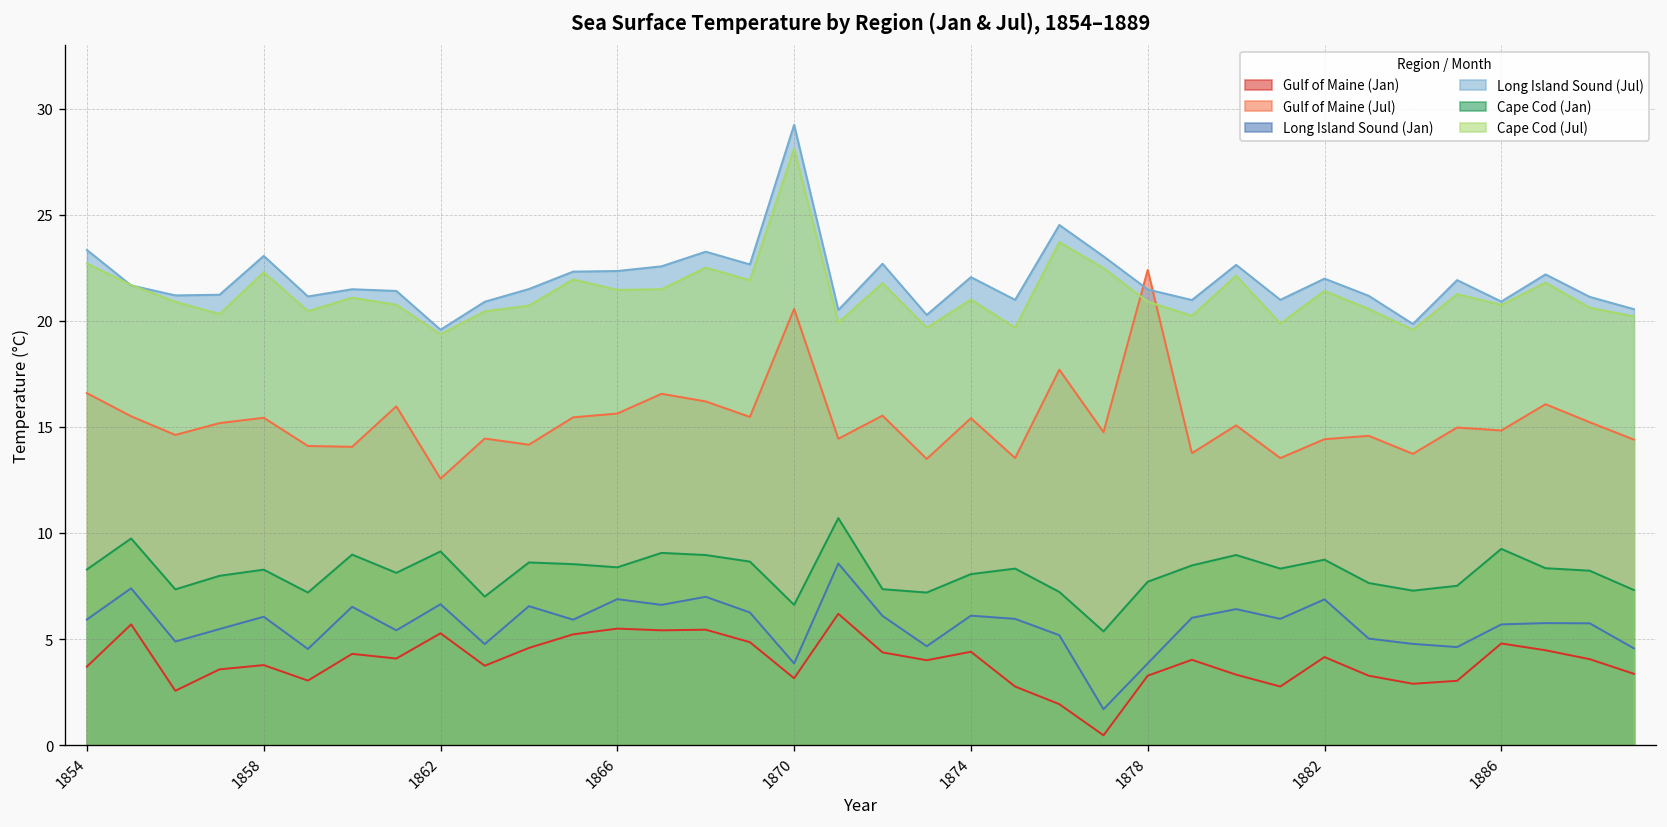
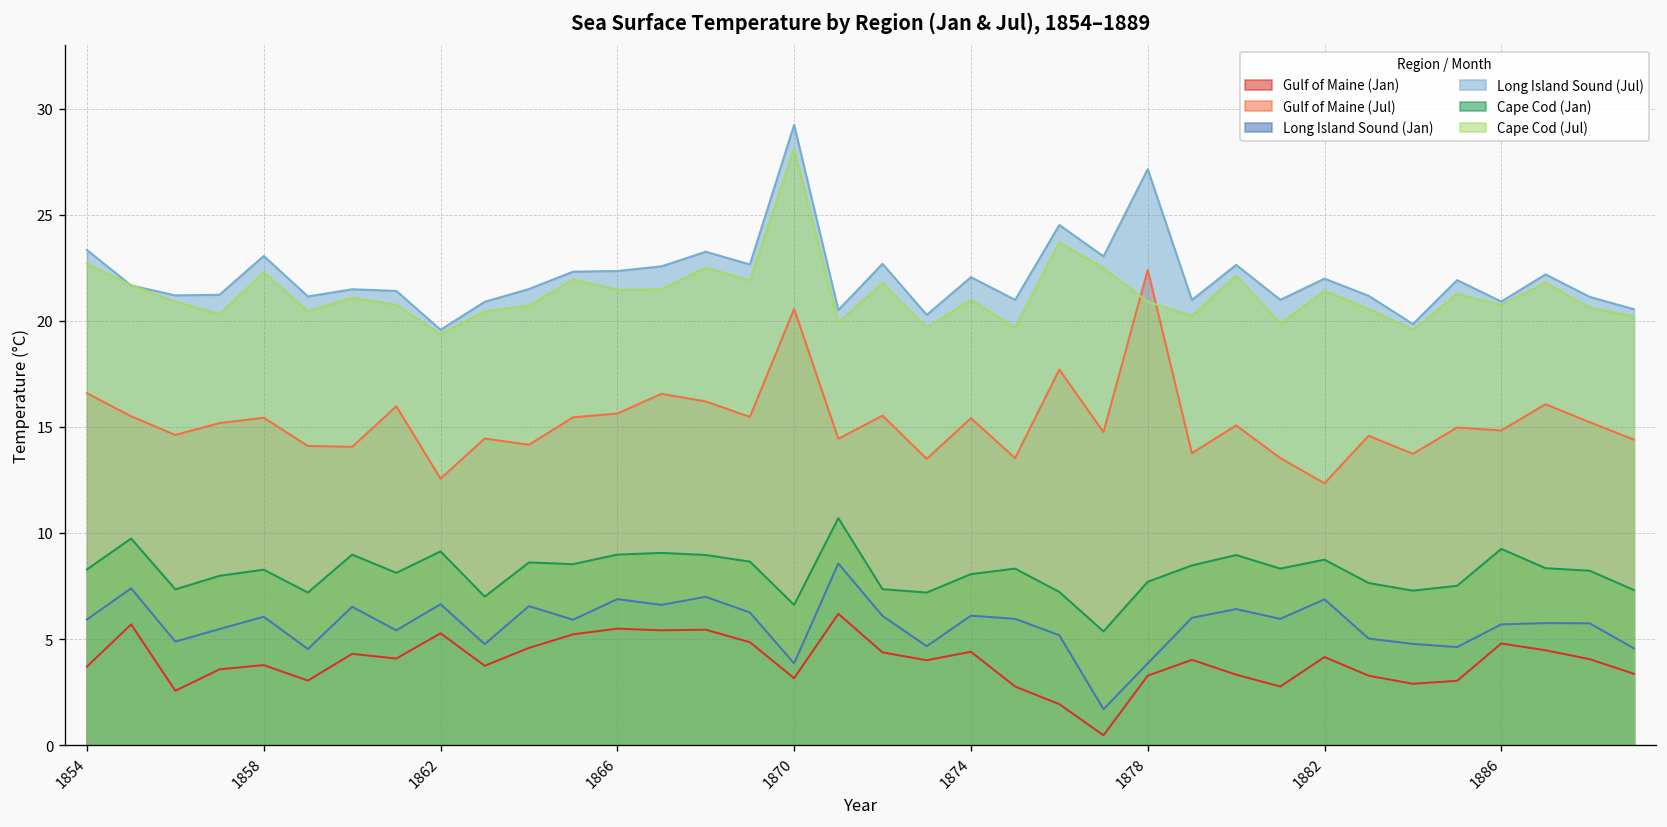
  {
    "Gulf of Maine (Jan)": {
      "1854": 3.7,
      "1858": 3.8,
      "1862": 5.3,
      "1866": 5.5,
      "1870": 3.2,
      "1874": 4.4,
      "1878": 3.3,
      "1882": 4.2,
      "1886": 4.8
    },
    "Gulf of Maine (Jul)": {
      "1854": 16.6,
      "1858": 15.4,
      "1862": 12.6,
      "1866": 15.6,
      "1870": 20.6,
      "1874": 15.4,
      "1878": 22.4,
-     "1882": 14.4,
+     "1882": 12.3,
      "1886": 14.8
    },
    "Long Island Sound (Jan)": {
      "1854": 5.9,
      "1858": 6.1,
      "1862": 6.6,
      "1866": 6.9,
      "1870": 3.9,
      "1874": 6.1,
      "1878": 3.9,
      "1882": 6.9,
      "1886": 5.7
    },
    "Long Island Sound (Jul)": {
      "1854": 23.3,
      "1858": 23.1,
      "1862": 19.6,
      "1866": 22.4,
      "1870": 29.2,
      "1874": 22.1,
-     "1878": 21.5,
+     "1878": 27.2,
      "1882": 22.0,
      "1886": 20.9
    },
    "Cape Cod (Jan)": {
      "1854": 8.3,
      "1858": 8.3,
      "1862": 9.1,
-     "1866": 8.4,
+     "1866": 9.0,
      "1870": 6.6,
      "1874": 8.1,
      "1878": 7.7,
      "1882": 8.7,
      "1886": 9.3
    },
    "Cape Cod (Jul)": {
      "1854": 22.7,
      "1858": 22.3,
      "1862": 19.4,
      "1866": 21.5,
      "1870": 28.1,
      "1874": 21.0,
      "1878": 20.9,
      "1882": 21.4,
      "1886": 20.8
    }
  }
